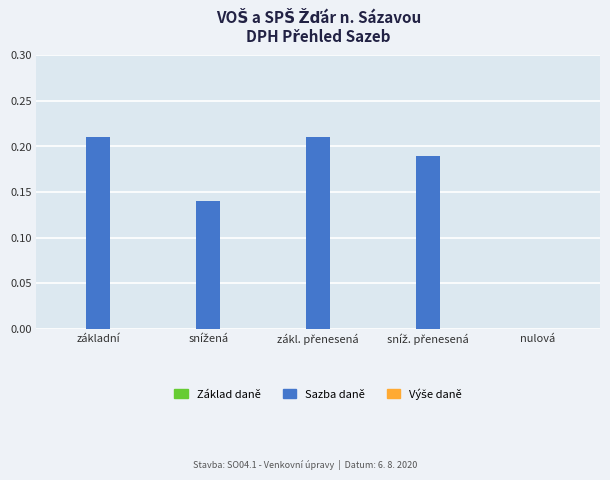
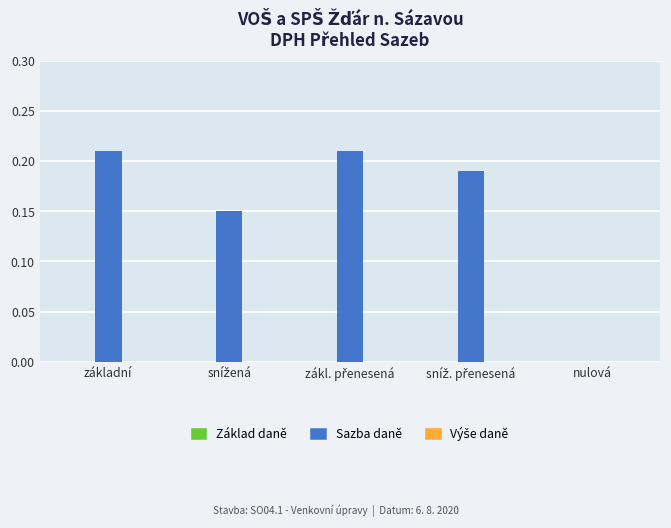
  {
    "Základ daně": {
      "základní": 0.00,
      "snížená": 0.00,
      "zákl. přenesená": 0.00,
      "sníž. přenesená": 0.00,
      "nulová": 0.00
    },
    "Sazba daně": {
      "základní": 0.21,
-     "snížená": 0.14,
+     "snížená": 0.15,
      "zákl. přenesená": 0.21,
      "sníž. přenesená": 0.19,
      "nulová": 0.00
    },
    "Výše daně": {
      "základní": 0.00,
      "snížená": 0.00,
      "zákl. přenesená": 0.00,
      "sníž. přenesená": 0.00,
      "nulová": 0.00
    }
  }
